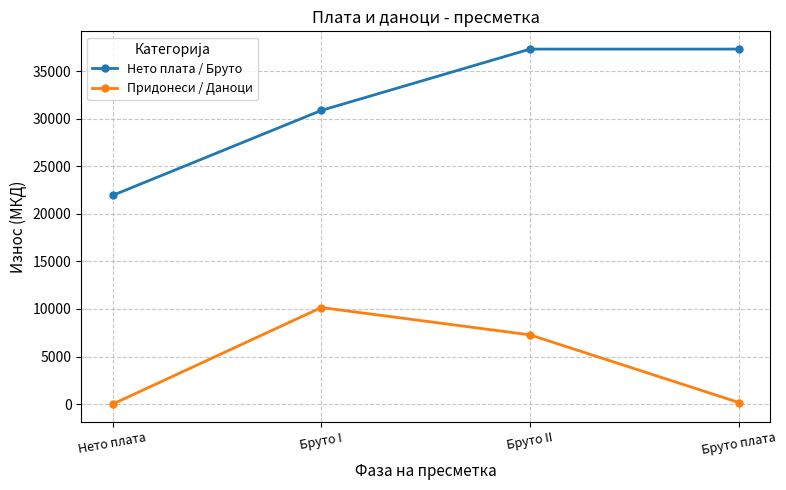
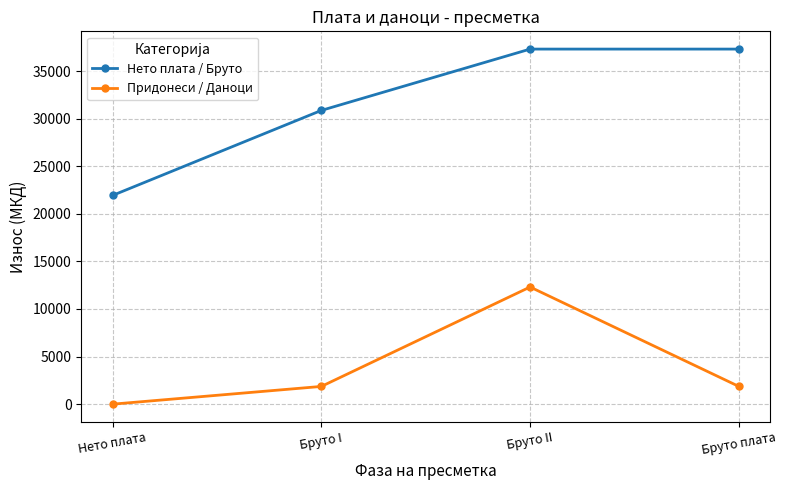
  {
    "Нето плата / Бруто": {
      "Нето плата": 22000,
      "Бруто I": 31000,
      "Бруто II": 37000,
      "Бруто плата": 37000
    },
    "Придонеси / Даноци": {
      "Нето плата": 0,
-     "Бруто I": 10000,
-     "Бруто II": 7000,
-     "Бруто плата": 0
+     "Бруто I": 2000,
+     "Бруто II": 12000,
+     "Бруто плата": 2000
    }
  }
